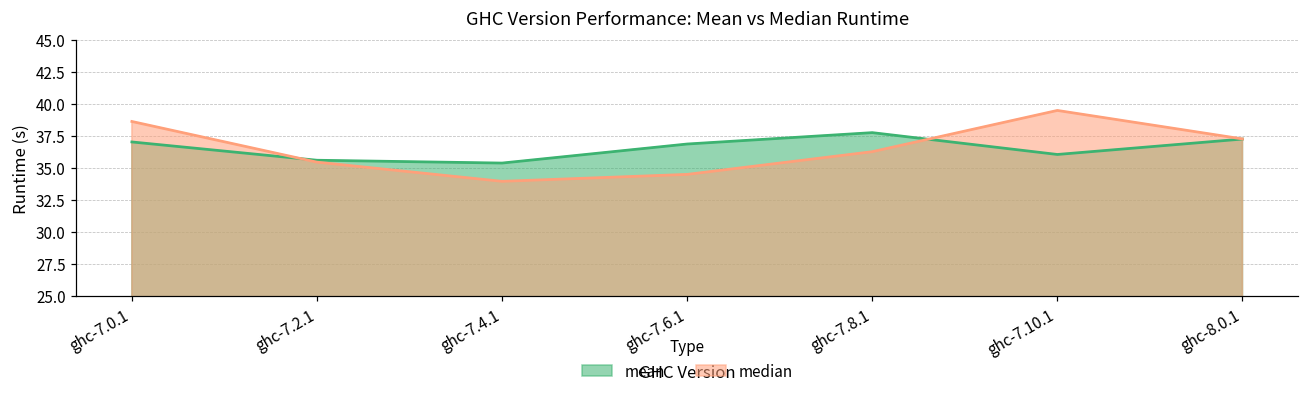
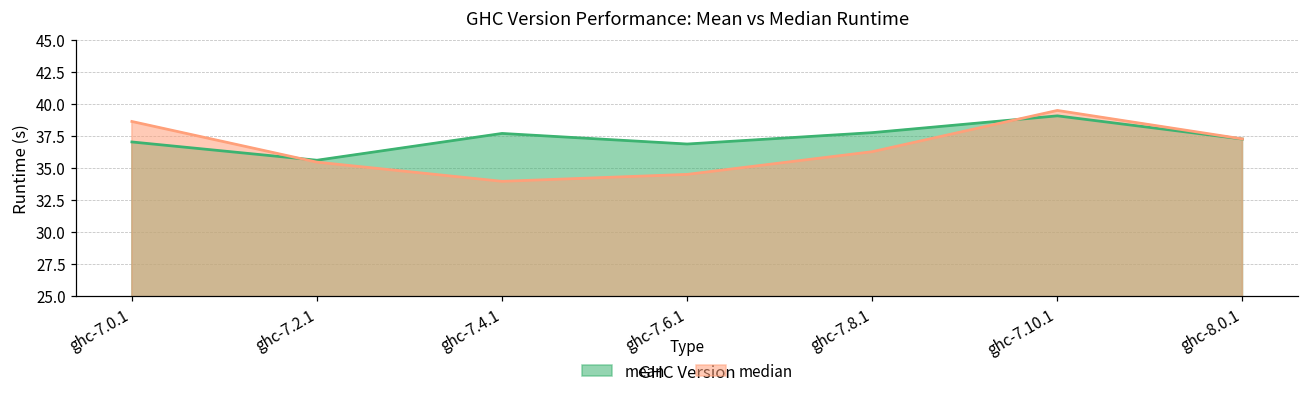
  {
    "mean": {
      "ghc-7.0.1": 37.0,
-     "ghc-7.4.1": 35.4,
+     "ghc-7.4.1": 37.7,
      "ghc-7.6.1": 36.9,
      "ghc-7.8.1": 37.8,
-     "ghc-7.10.1": 36.1
+     "ghc-7.10.1": 39.1
    },
    "median": {
      "ghc-7.0.1": 38.6,
      "ghc-7.4.1": 34.0,
      "ghc-7.6.1": 34.5,
      "ghc-7.8.1": 36.3,
      "ghc-7.10.1": 39.5
    }
  }
